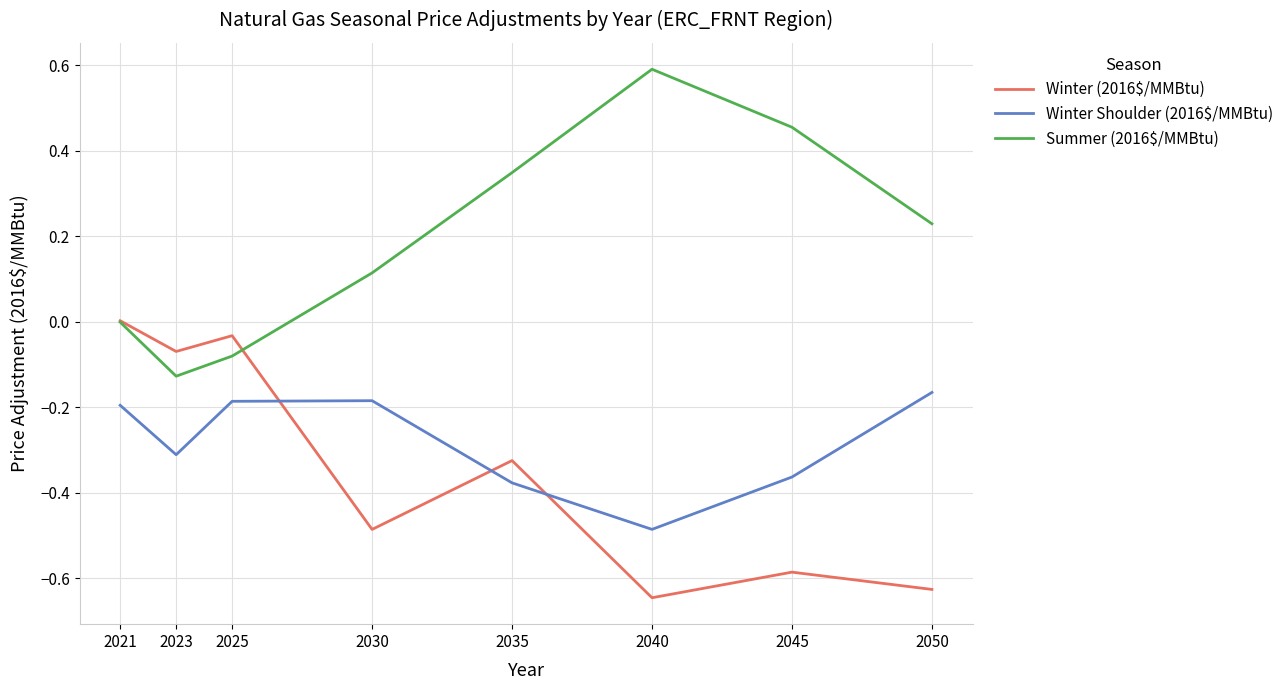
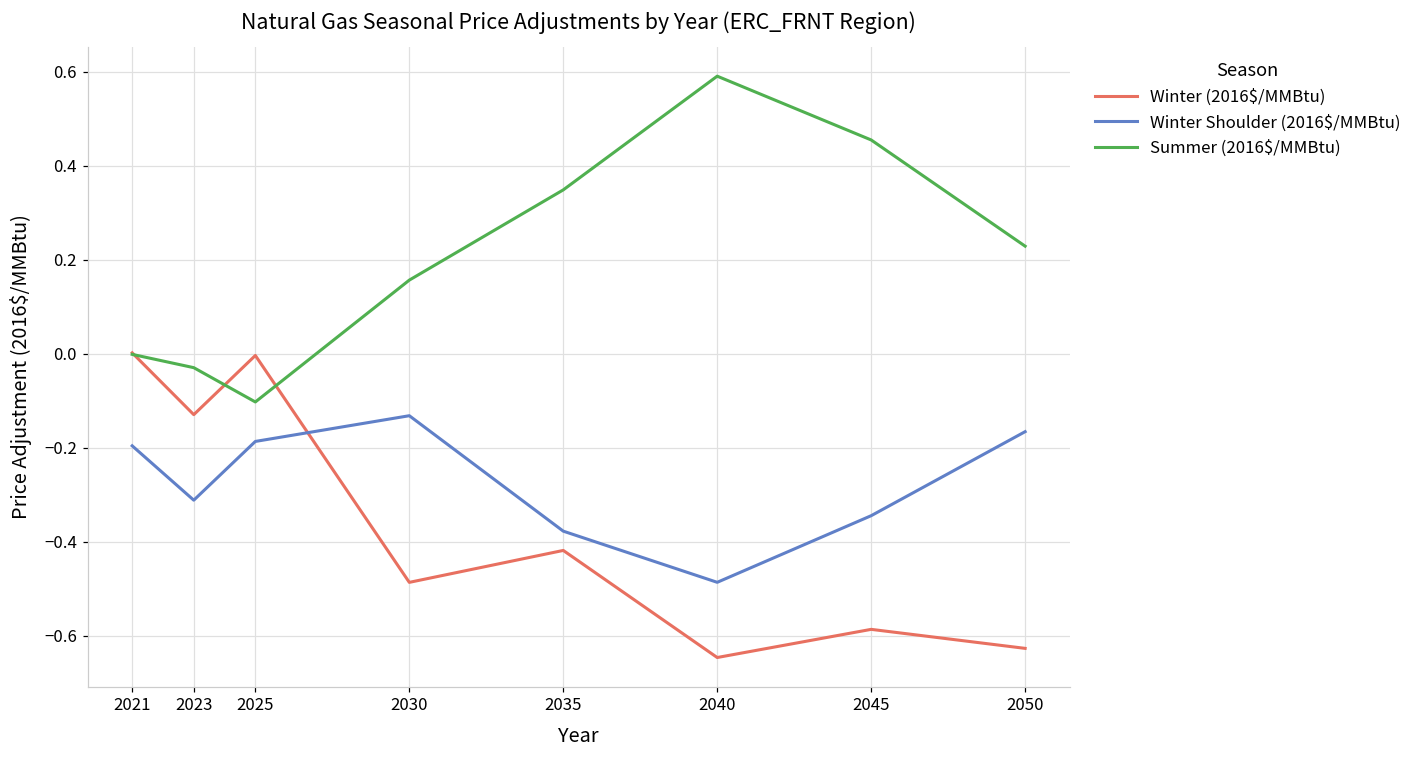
  {
    "Winter (2016$/MMBtu)": {
-     "2023": -0.07,
-     "2025": -0.03,
+     "2023": -0.13,
+     "2025": 0.00,
      "2030": -0.49,
-     "2035": -0.32,
+     "2035": -0.42,
      "2040": -0.65,
      "2045": -0.59,
      "2050": -0.63
    },
    "Winter Shoulder (2016$/MMBtu)": {
      "2021": -0.20,
      "2023": -0.31,
      "2025": -0.19,
-     "2030": -0.18,
+     "2030": -0.13,
      "2035": -0.38,
      "2040": -0.49,
-     "2045": -0.36,
+     "2045": -0.34,
      "2050": -0.17
    },
    "Summer (2016$/MMBtu)": {
-     "2023": -0.13,
-     "2025": -0.08,
-     "2030": 0.11,
+     "2023": -0.03,
+     "2025": -0.10,
+     "2030": 0.16,
      "2035": 0.35,
      "2040": 0.59,
      "2045": 0.46,
      "2050": 0.23
    }
  }
